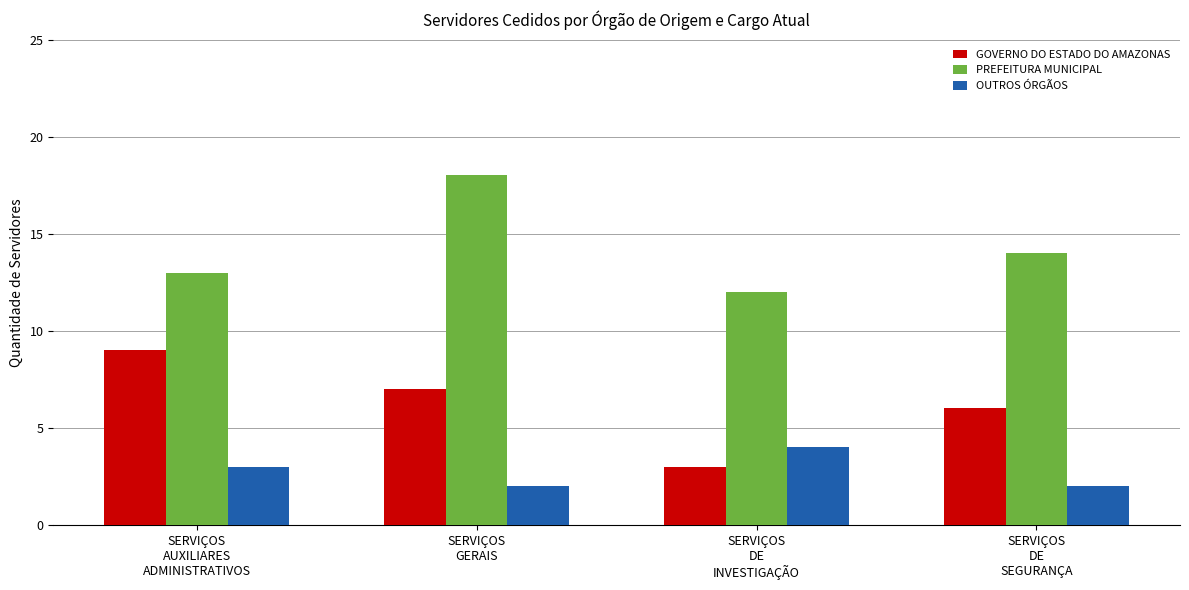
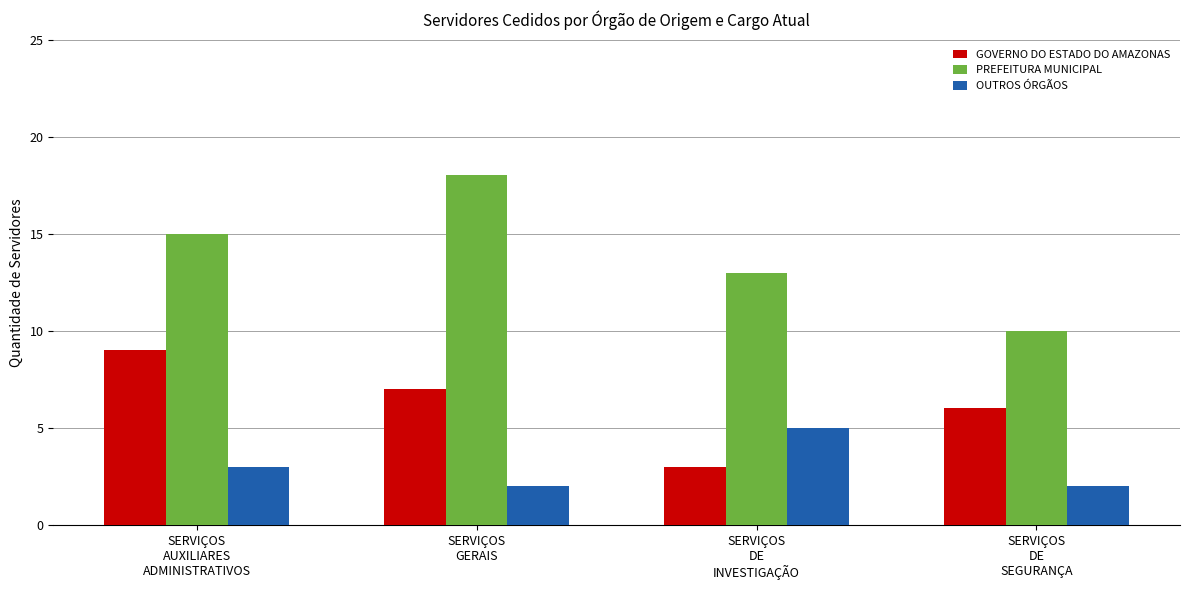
  {
    "GOVERNO DO ESTADO DO AMAZONAS": {
      "SERVIÇOS AUXILIARES ADMINISTRATIVOS": 9,
      "SERVIÇOS GERAIS": 7,
      "SERVIÇOS DE INVESTIGAÇÃO": 3,
      "SERVIÇOS DE SEGURANÇA": 6
    },
    "PREFEITURA MUNICIPAL": {
-     "SERVIÇOS AUXILIARES ADMINISTRATIVOS": 13,
+     "SERVIÇOS AUXILIARES ADMINISTRATIVOS": 15,
      "SERVIÇOS GERAIS": 18,
-     "SERVIÇOS DE INVESTIGAÇÃO": 12,
-     "SERVIÇOS DE SEGURANÇA": 14
+     "SERVIÇOS DE INVESTIGAÇÃO": 13,
+     "SERVIÇOS DE SEGURANÇA": 10
    },
    "OUTROS ÓRGÃOS": {
      "SERVIÇOS AUXILIARES ADMINISTRATIVOS": 3,
      "SERVIÇOS GERAIS": 2,
-     "SERVIÇOS DE INVESTIGAÇÃO": 4,
+     "SERVIÇOS DE INVESTIGAÇÃO": 5,
      "SERVIÇOS DE SEGURANÇA": 2
    }
  }
